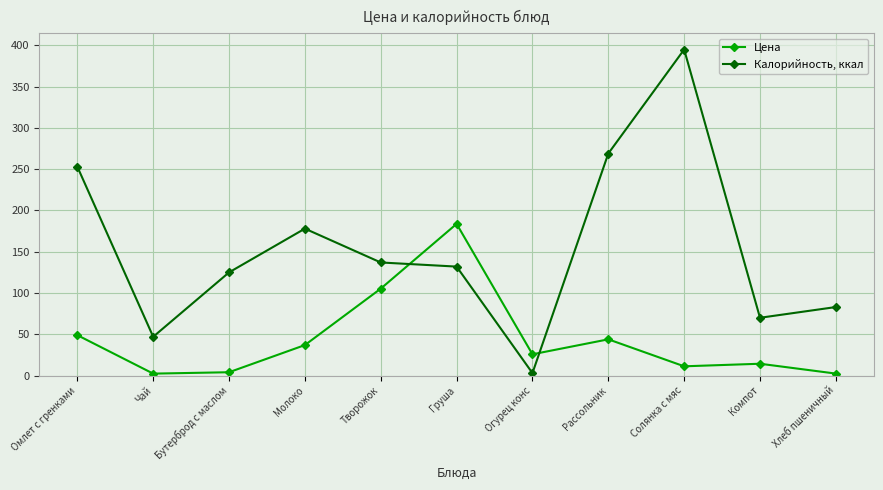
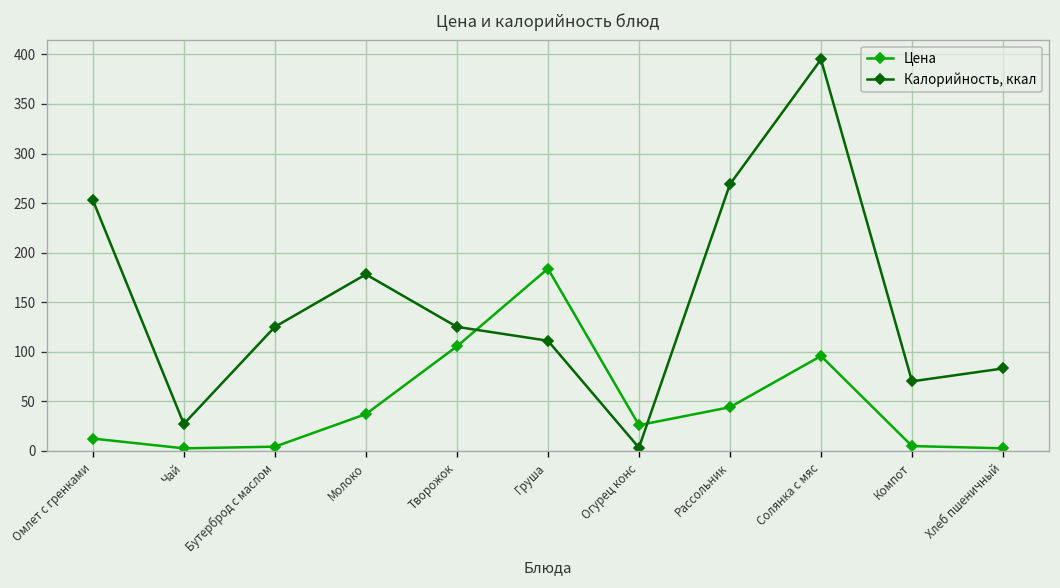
  {
    "Цена": {
-     "Омлет с гренками": 50,
+     "Омлет с гренками": 10,
      "Чай": 0,
      "Бутерброд с маслом": 0,
      "Молоко": 40,
      "Творожок": 110,
      "Груша": 180,
      "Огурец конс": 30,
      "Рассольник": 40,
-     "Солянка с мяс": 10,
-     "Компот": 10,
+     "Солянка с мяс": 100,
+     "Компот": 0,
      "Хлеб пшеничный": 0
    },
    "Калорийность, ккал": {
      "Омлет с гренками": 250,
-     "Чай": 50,
+     "Чай": 30,
      "Бутерброд с маслом": 130,
      "Молоко": 180,
-     "Творожок": 140,
-     "Груша": 130,
+     "Творожок": 130,
+     "Груша": 110,
      "Огурец конс": 0,
      "Рассольник": 270,
      "Солянка с мяс": 400,
      "Компот": 70,
      "Хлеб пшеничный": 80
    }
  }
